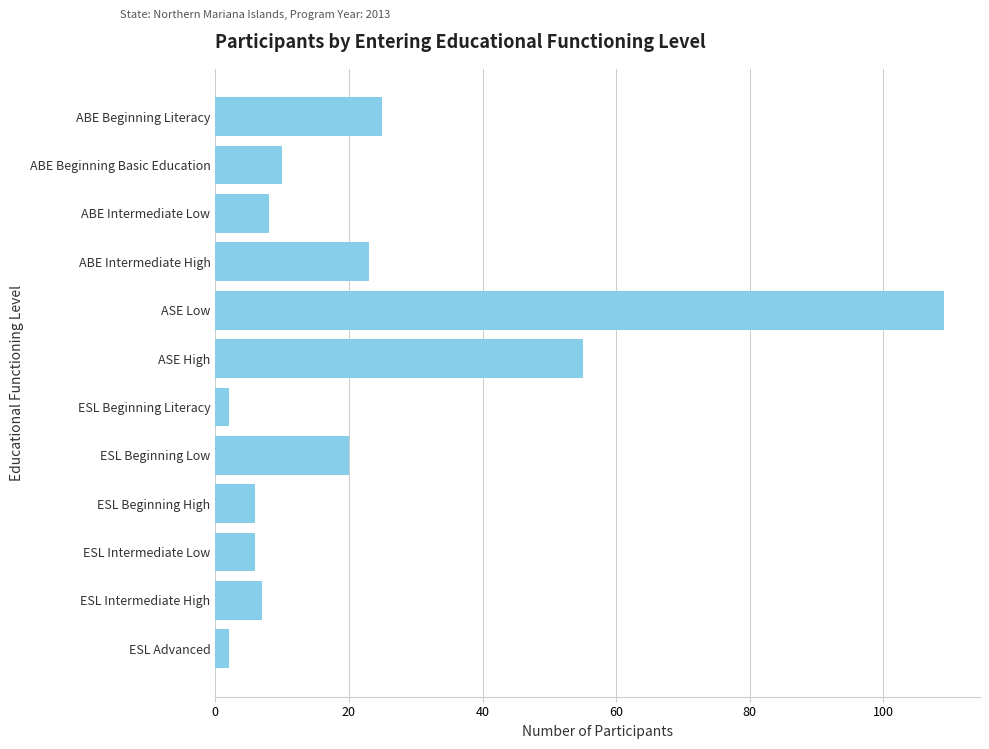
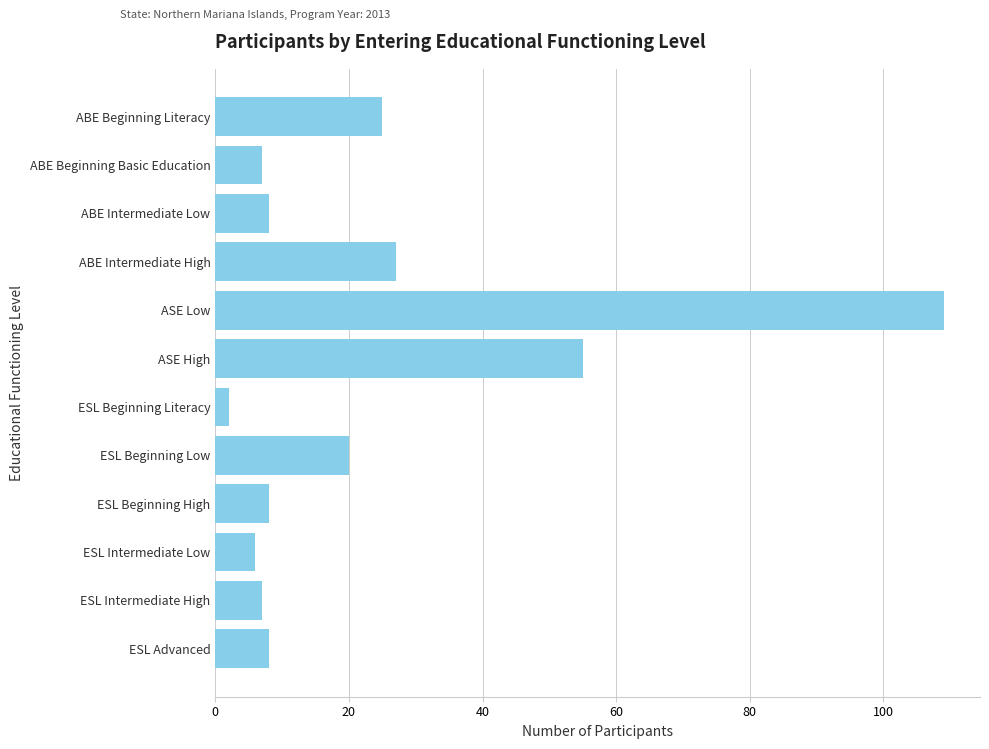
  {
    "ABE Beginning Literacy": 25,
-   "ABE Beginning Basic Education": 10,
+   "ABE Beginning Basic Education": 7,
    "ABE Intermediate Low": 8,
-   "ABE Intermediate High": 23,
+   "ABE Intermediate High": 27,
    "ASE Low": 109,
    "ASE High": 55,
    "ESL Beginning Literacy": 2,
    "ESL Beginning Low": 20,
-   "ESL Beginning High": 6,
+   "ESL Beginning High": 8,
    "ESL Intermediate Low": 6,
    "ESL Intermediate High": 7,
-   "ESL Advanced": 2
+   "ESL Advanced": 8
  }
